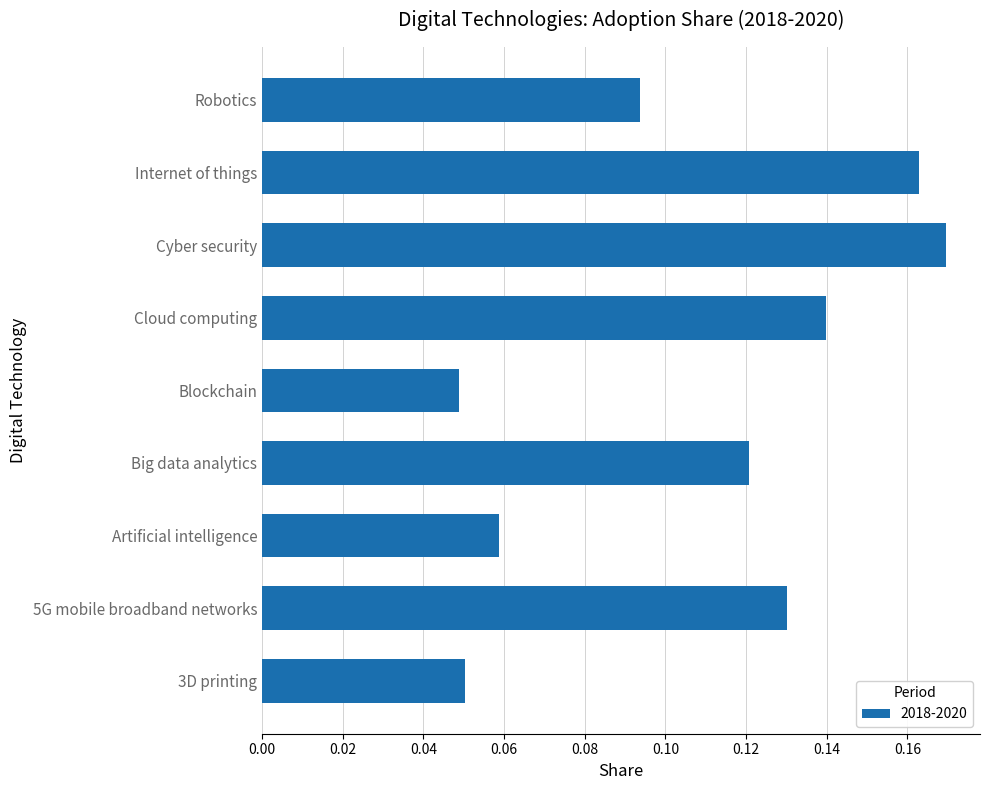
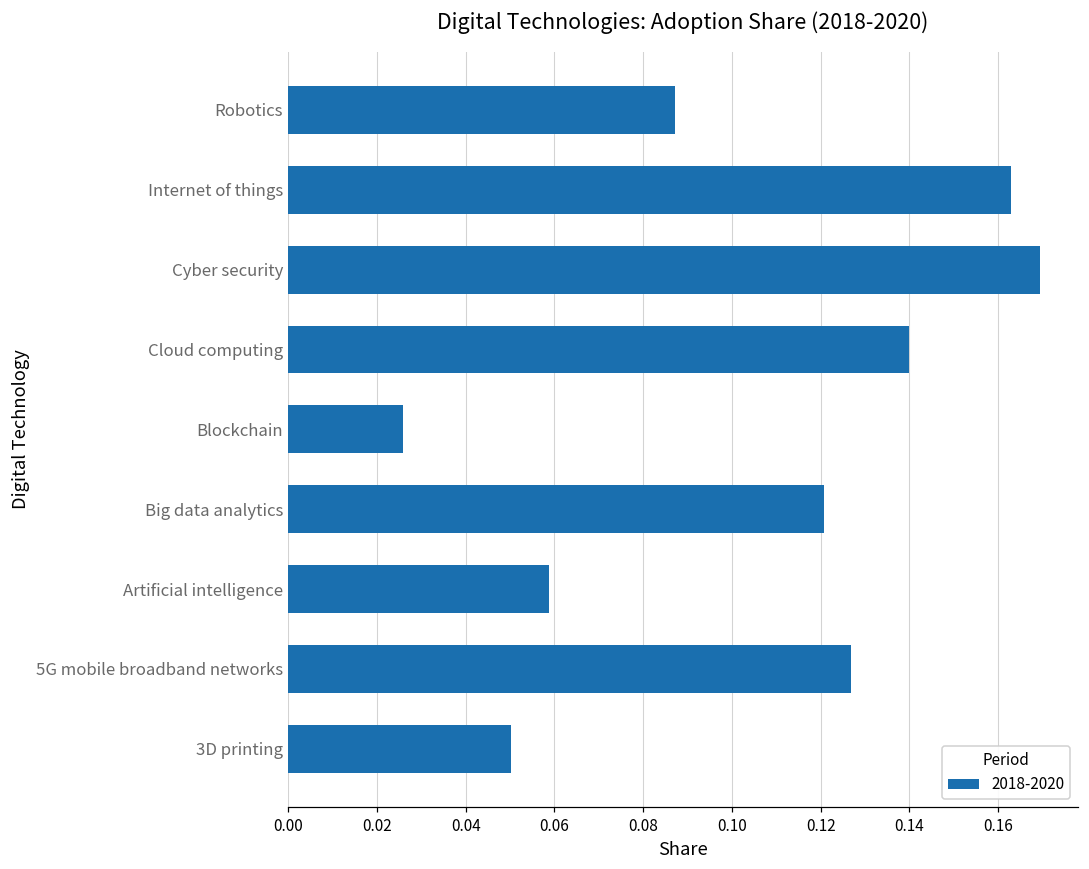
  {
-   "Robotics": 0.094,
+   "Robotics": 0.087,
    "Internet of things": 0.163,
    "Cyber security": 0.170,
    "Cloud computing": 0.140,
-   "Blockchain": 0.049,
+   "Blockchain": 0.026,
    "Big data analytics": 0.121,
    "Artificial intelligence": 0.059,
-   "5G mobile broadband networks": 0.130,
+   "5G mobile broadband networks": 0.127,
    "3D printing": 0.050
  }
